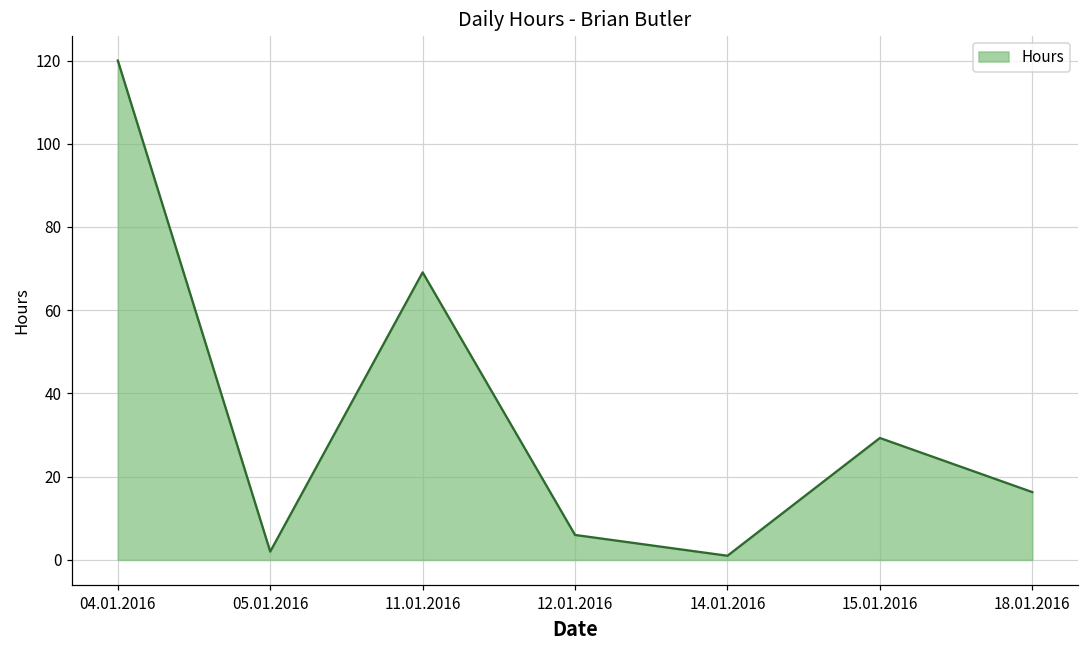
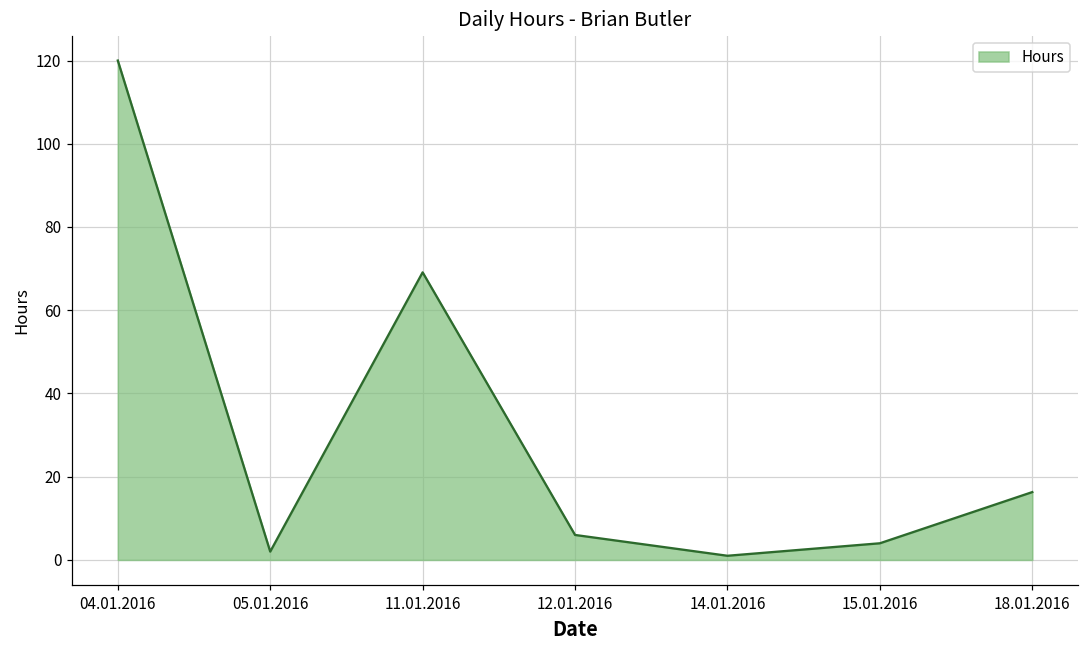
  {
    "04.01.2016": 120,
    "05.01.2016": 2,
    "11.01.2016": 69,
    "12.01.2016": 6,
    "14.01.2016": 1,
-   "15.01.2016": 29,
+   "15.01.2016": 4,
    "18.01.2016": 16
  }
